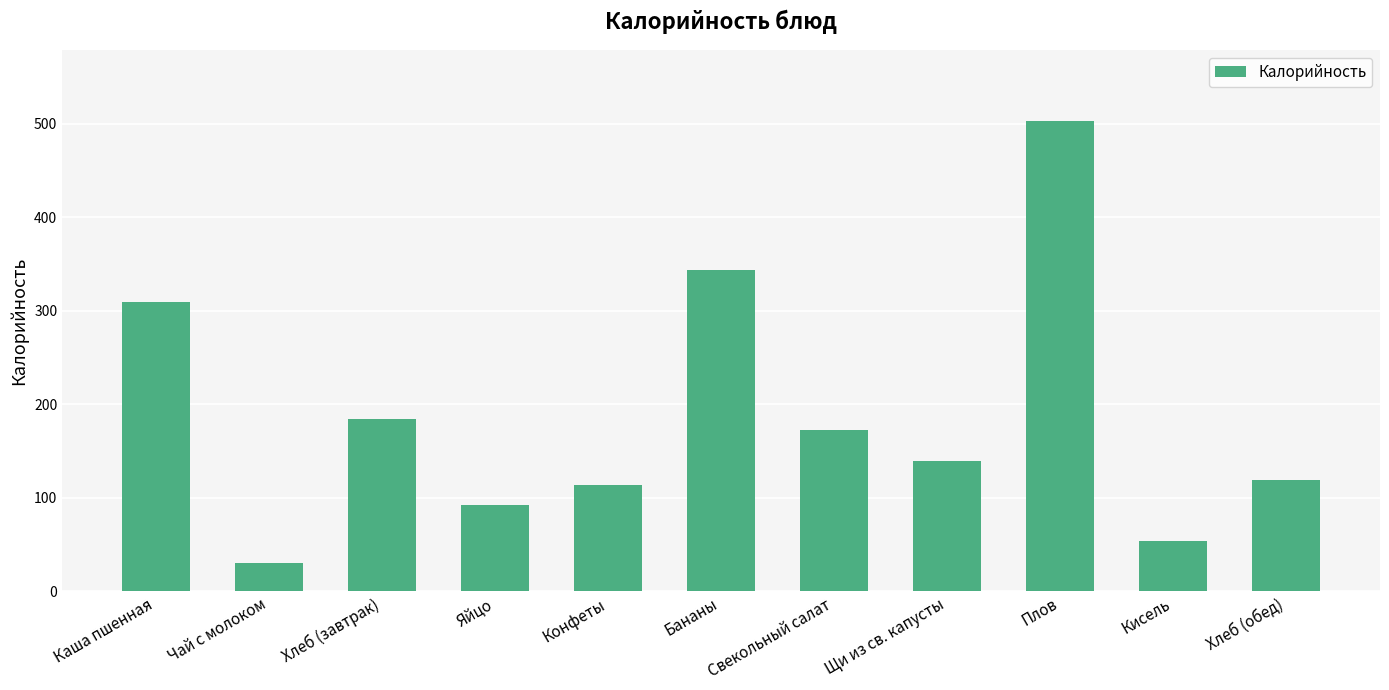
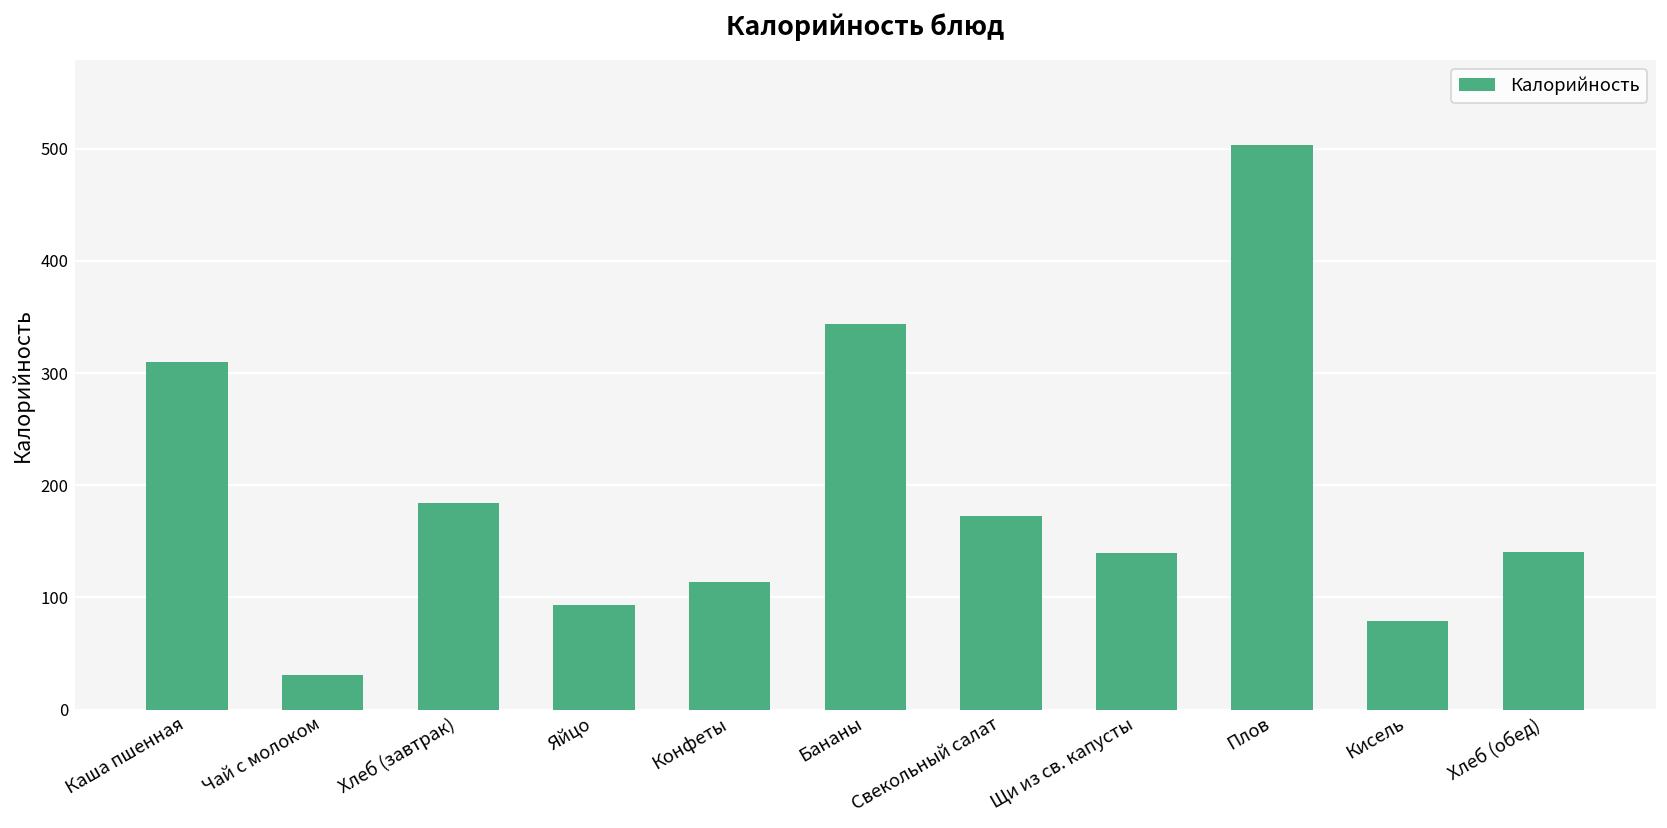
  {
    "Каша пшенная": 310,
    "Чай с молоком": 30,
    "Хлеб (завтрак)": 180,
    "Яйцо": 90,
    "Конфеты": 110,
    "Бананы": 340,
    "Свекольный салат": 170,
    "Щи из св. капусты": 140,
    "Плов": 500,
-   "Кисель": 50,
-   "Хлеб (обед)": 120
+   "Кисель": 80,
+   "Хлеб (обед)": 140
  }
